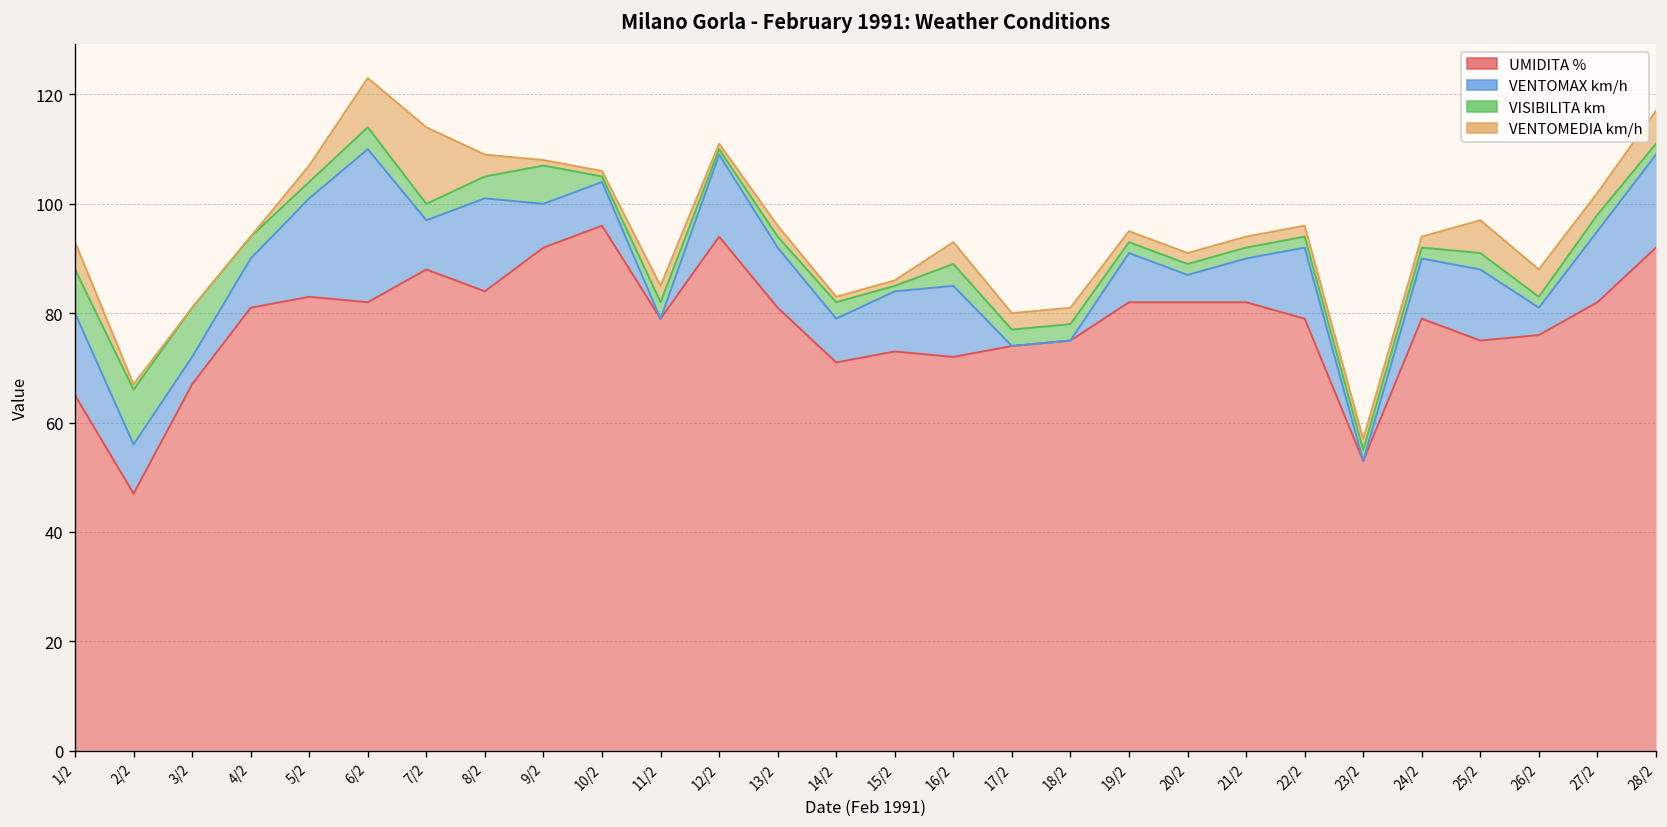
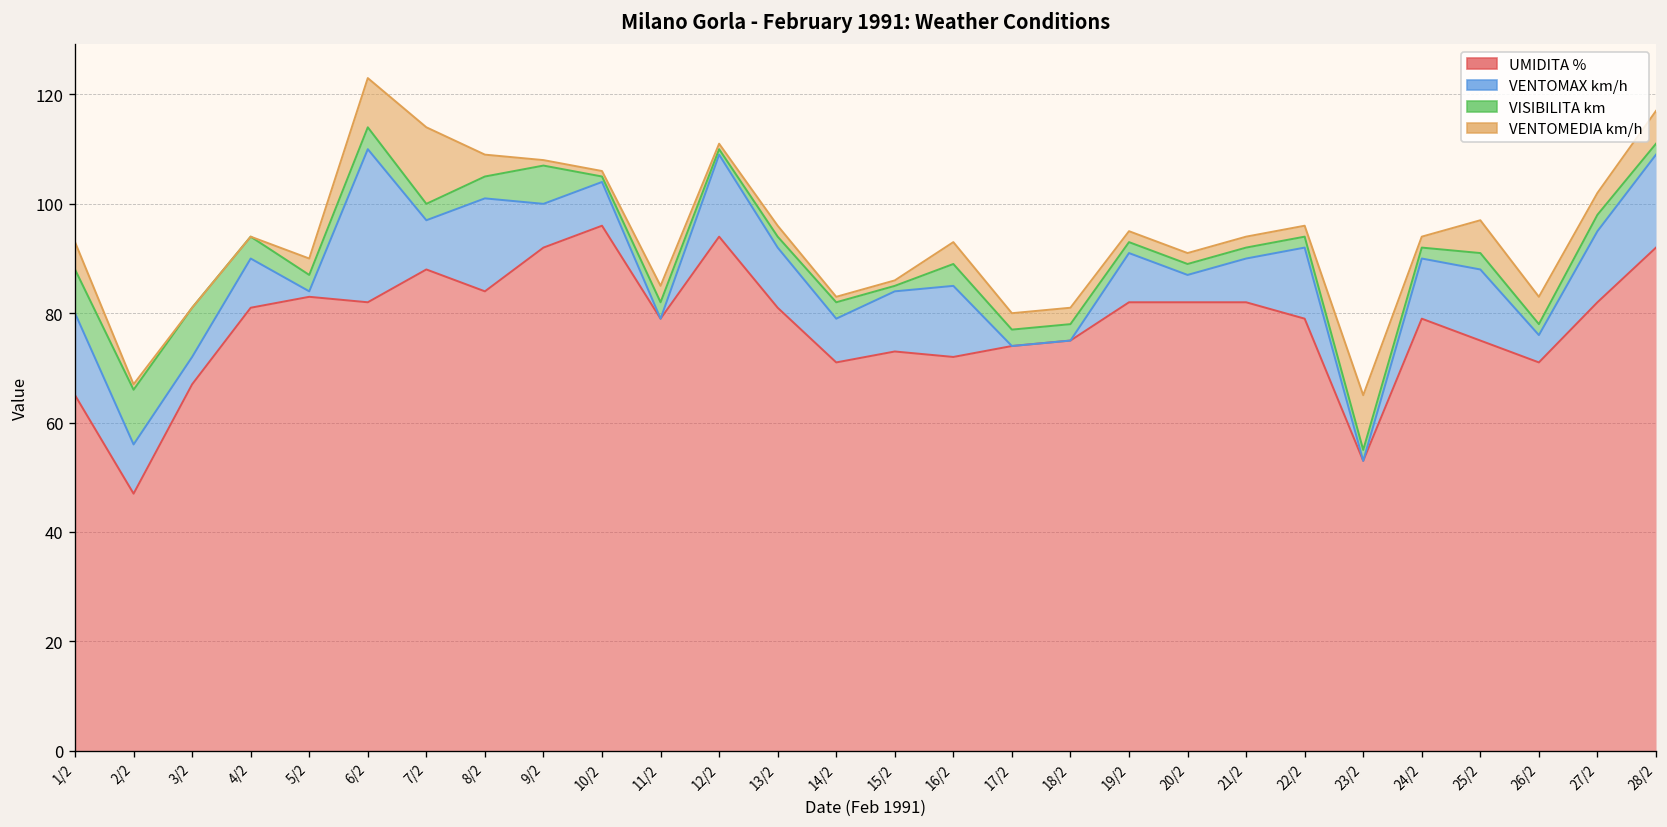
  {
    "UMIDITA %": {
      "1/2": 65,
      "2/2": 47,
      "3/2": 67,
      "4/2": 81,
      "5/2": 83,
      "6/2": 82,
      "7/2": 88,
      "8/2": 84,
      "9/2": 92,
      "10/2": 96,
      "12/2": 94,
      "13/2": 81,
      "14/2": 71,
      "15/2": 73,
      "16/2": 72,
      "19/2": 82,
      "20/2": 82,
      "21/2": 82,
      "22/2": 79,
      "24/2": 79,
      "25/2": 75,
-     "26/2": 76,
+     "26/2": 71,
      "27/2": 82,
      "28/2": 92
    },
    "VENTOMAX km/h": {
      "1/2": 15,
      "2/2": 9,
      "3/2": 5,
      "4/2": 9,
-     "5/2": 18,
+     "5/2": 1,
      "6/2": 28,
      "7/2": 9,
      "8/2": 17,
      "9/2": 8,
      "10/2": 8,
      "12/2": 15,
      "13/2": 11,
      "14/2": 8,
      "15/2": 11,
      "16/2": 13,
      "19/2": 9,
      "20/2": 5,
      "21/2": 8,
      "22/2": 13,
      "24/2": 11,
      "25/2": 13,
      "26/2": 5,
      "27/2": 13,
      "28/2": 17
    },
    "VISIBILITA km": {
      "1/2": 8,
      "2/2": 10,
      "5/2": 3,
      "6/2": 4,
      "7/2": 3,
      "8/2": 4,
      "9/2": 7,
      "10/2": 1,
      "11/2": 3,
      "12/2": 1,
      "13/2": 2,
      "14/2": 3,
      "15/2": 1,
      "16/2": 4,
      "17/2": 3,
      "18/2": 3,
      "19/2": 2,
      "20/2": 2,
      "21/2": 2,
      "22/2": 2,
      "23/2": 2,
      "24/2": 2,
      "25/2": 3,
      "26/2": 2,
      "27/2": 3,
      "28/2": 2
    },
    "VENTOMEDIA km/h": {
      "1/2": 5,
      "2/2": 1,
      "5/2": 3,
      "6/2": 9,
      "7/2": 14,
      "8/2": 4,
      "9/2": 1,
      "10/2": 1,
      "11/2": 3,
      "12/2": 1,
      "13/2": 2,
      "14/2": 1,
      "15/2": 1,
      "16/2": 4,
      "17/2": 3,
      "18/2": 3,
      "19/2": 2,
      "20/2": 2,
      "21/2": 2,
      "22/2": 2,
-     "23/2": 2,
+     "23/2": 10,
      "24/2": 2,
      "25/2": 6,
      "26/2": 5,
      "27/2": 4,
      "28/2": 6
    }
  }
